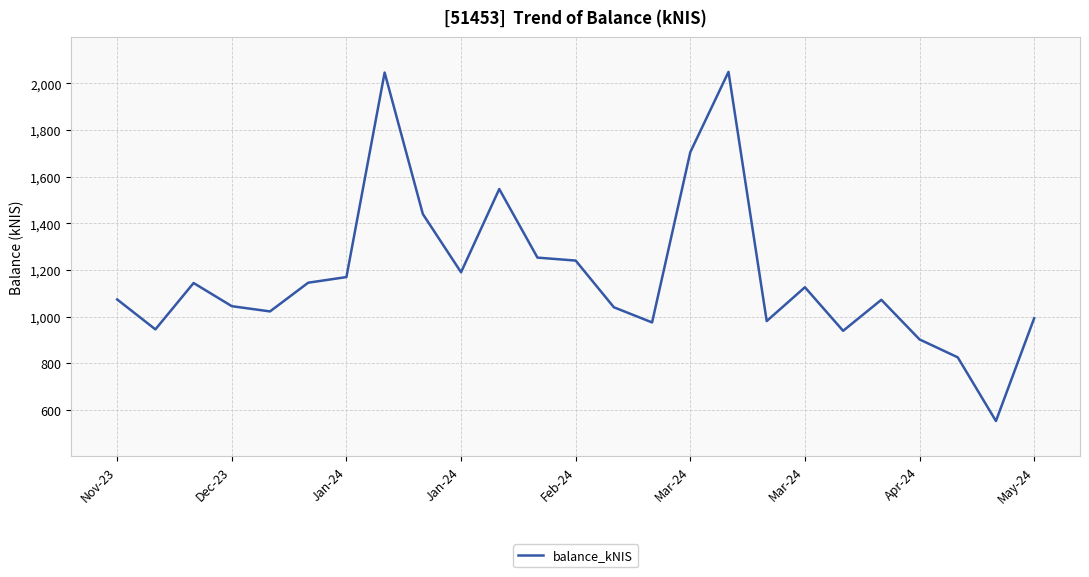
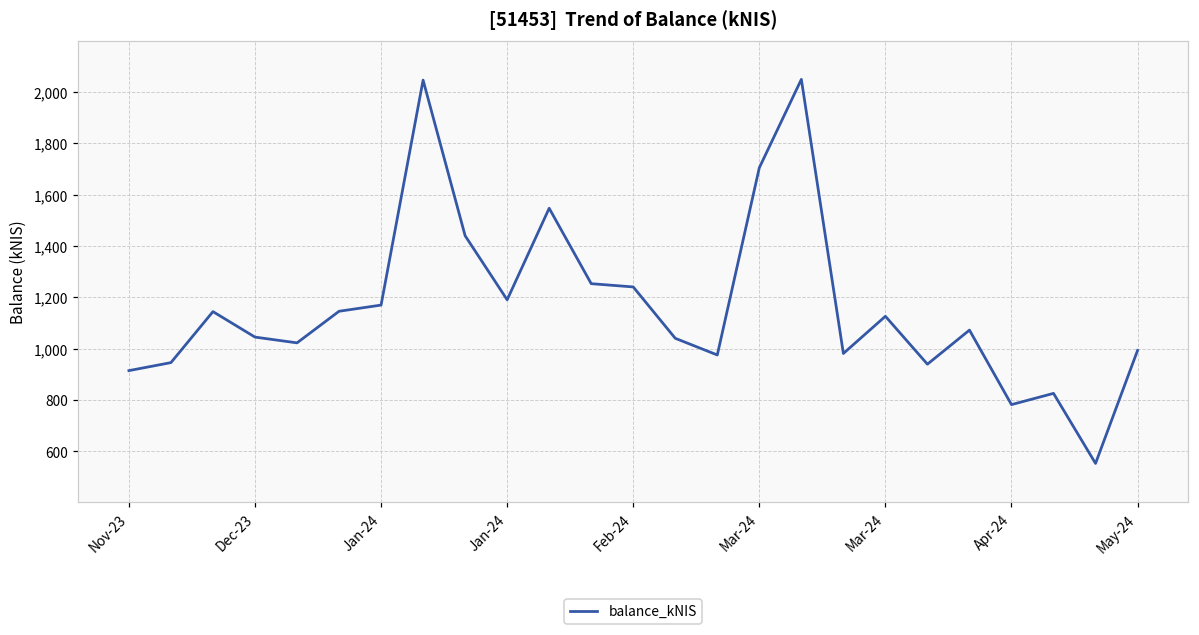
  {
-   "Nov-23": "1,070",
+   "Nov-23": "910",
    "Dec-23": "1,050",
    "Feb-24": "1,240",
-   "Apr-24": "900",
+   "Apr-24": "780",
    "May-24": "990"
  }
